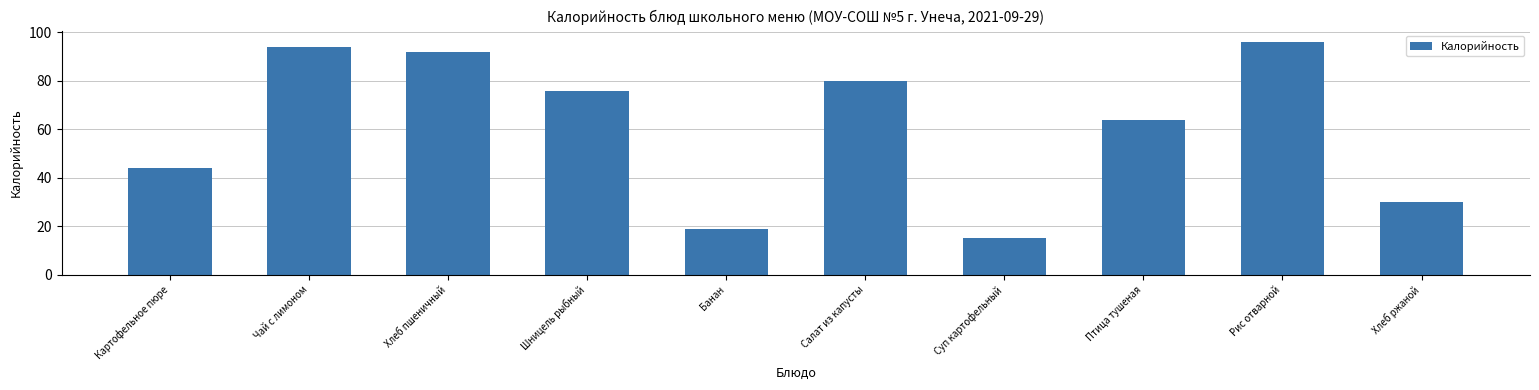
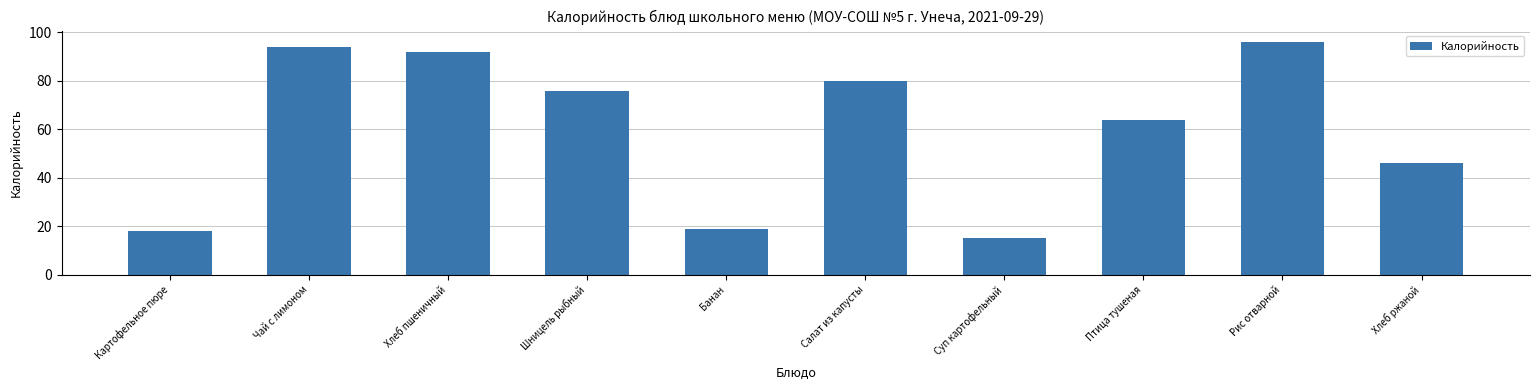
  {
-   "Картофельное пюре": 44,
+   "Картофельное пюре": 18,
    "Чай с лимоном": 94,
    "Хлеб пшеничный": 92,
    "Шницель рыбный": 76,
    "Банан": 19,
    "Салат из капусты": 80,
    "Суп картофельный": 15,
    "Птица тушеная": 64,
    "Рис отварной": 96,
-   "Хлеб ржаной": 30
+   "Хлеб ржаной": 46
  }
